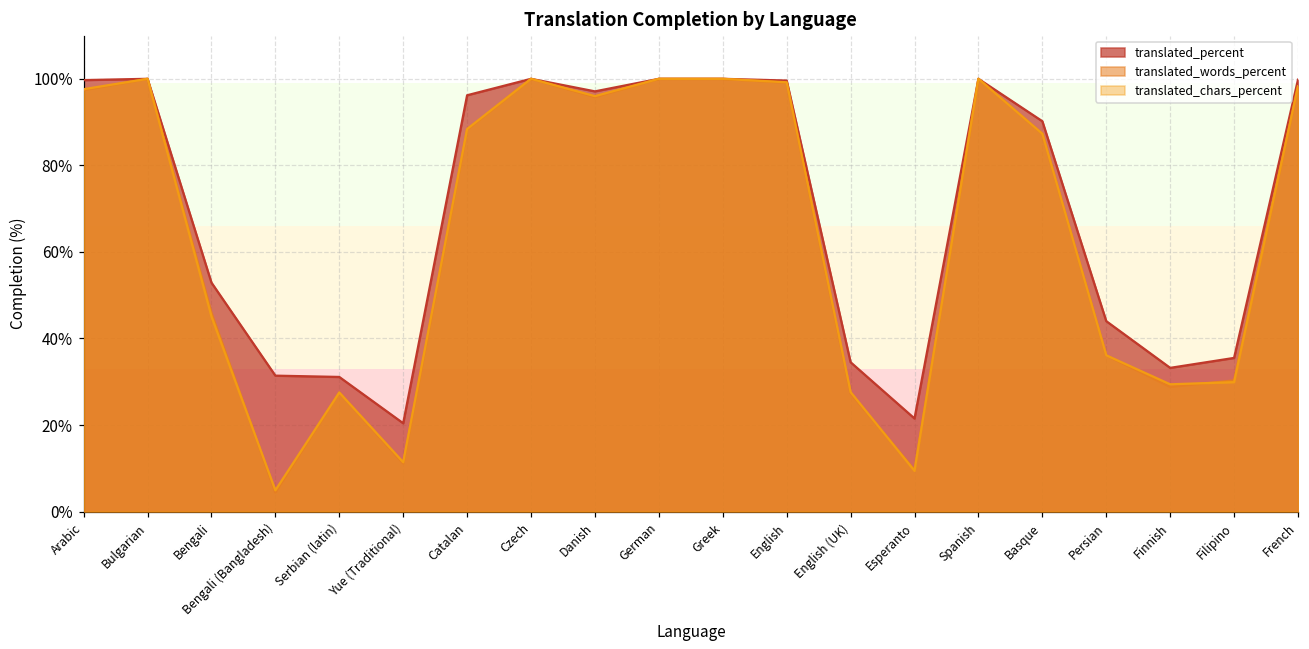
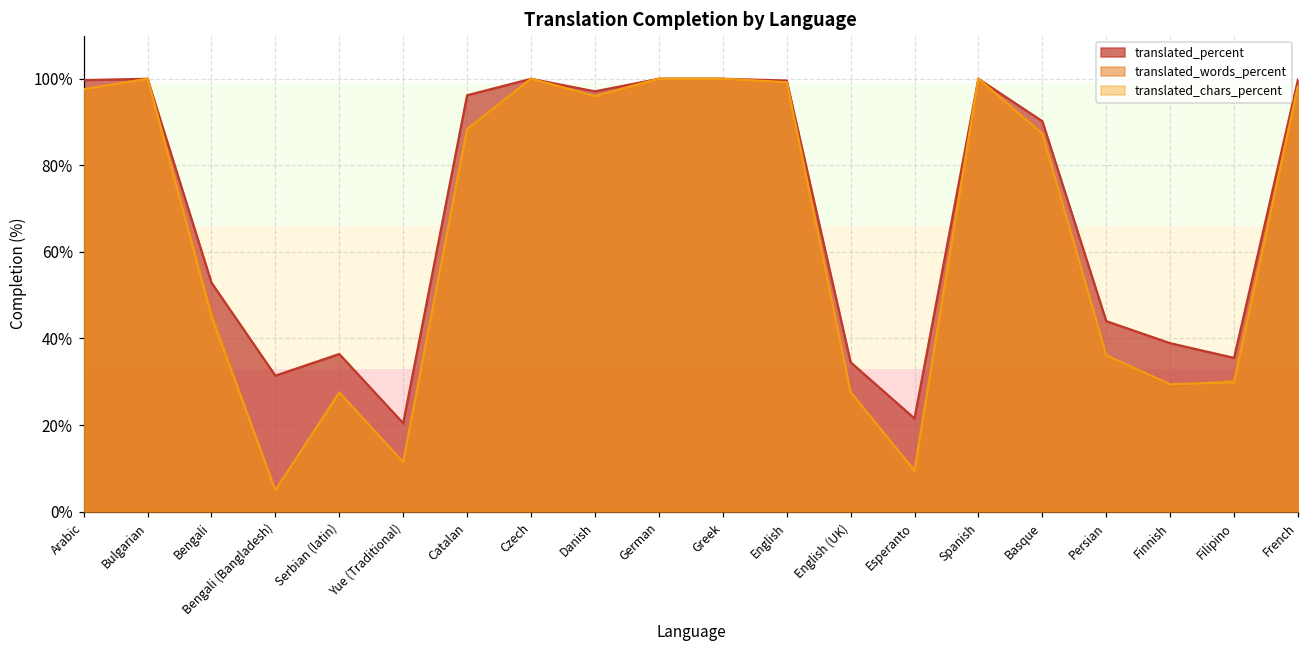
  {
    "translated_percent": {
      "Arabic": "100%",
      "Bengali": "53%",
      "Bengali (Bangladesh)": "31%",
-     "Serbian (latin)": "31%",
+     "Serbian (latin)": "36%",
      "Yue (Traditional)": "20%",
      "Catalan": "96%",
      "Danish": "97%",
      "English (UK)": "35%",
      "Esperanto": "22%",
      "Basque": "90%",
      "Persian": "44%",
-     "Finnish": "33%",
+     "Finnish": "39%",
      "Filipino": "36%",
      "French": "100%"
    }
  }
